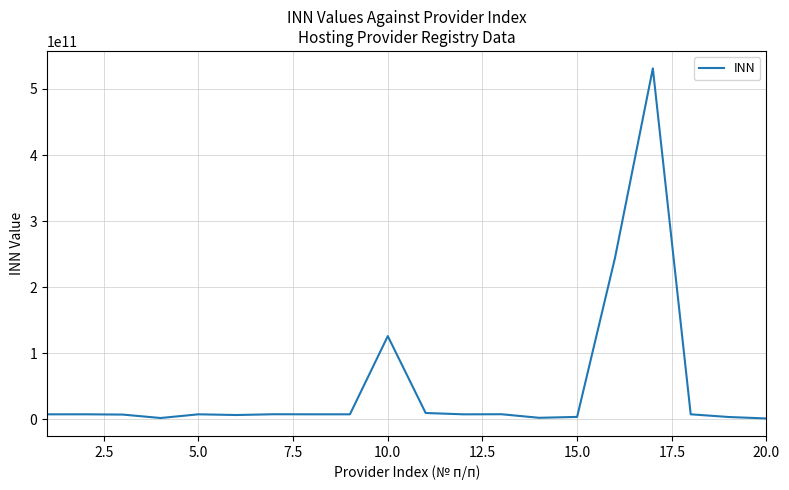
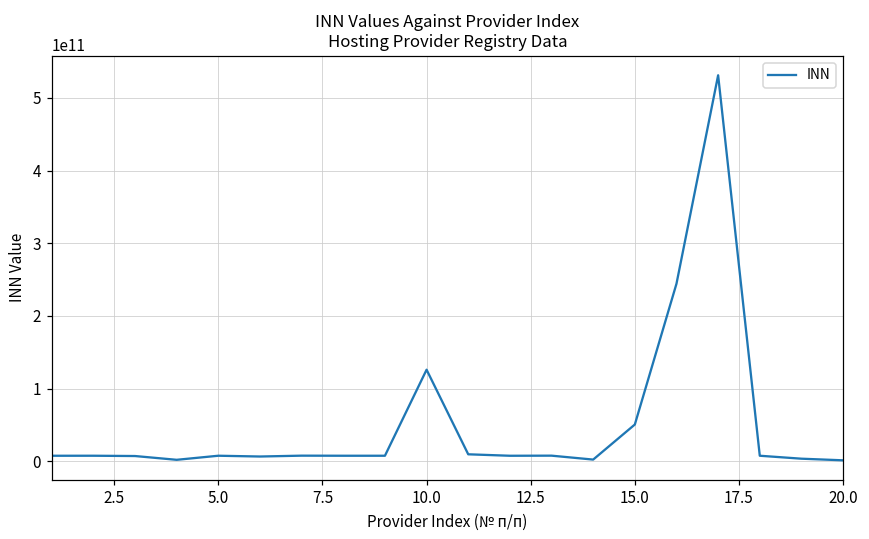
  {
    "5.0": 10000000000,
    "10.0": 130000000000,
-   "15.0": 0,
+   "15.0": 50000000000,
    "20.0": 0
  }
